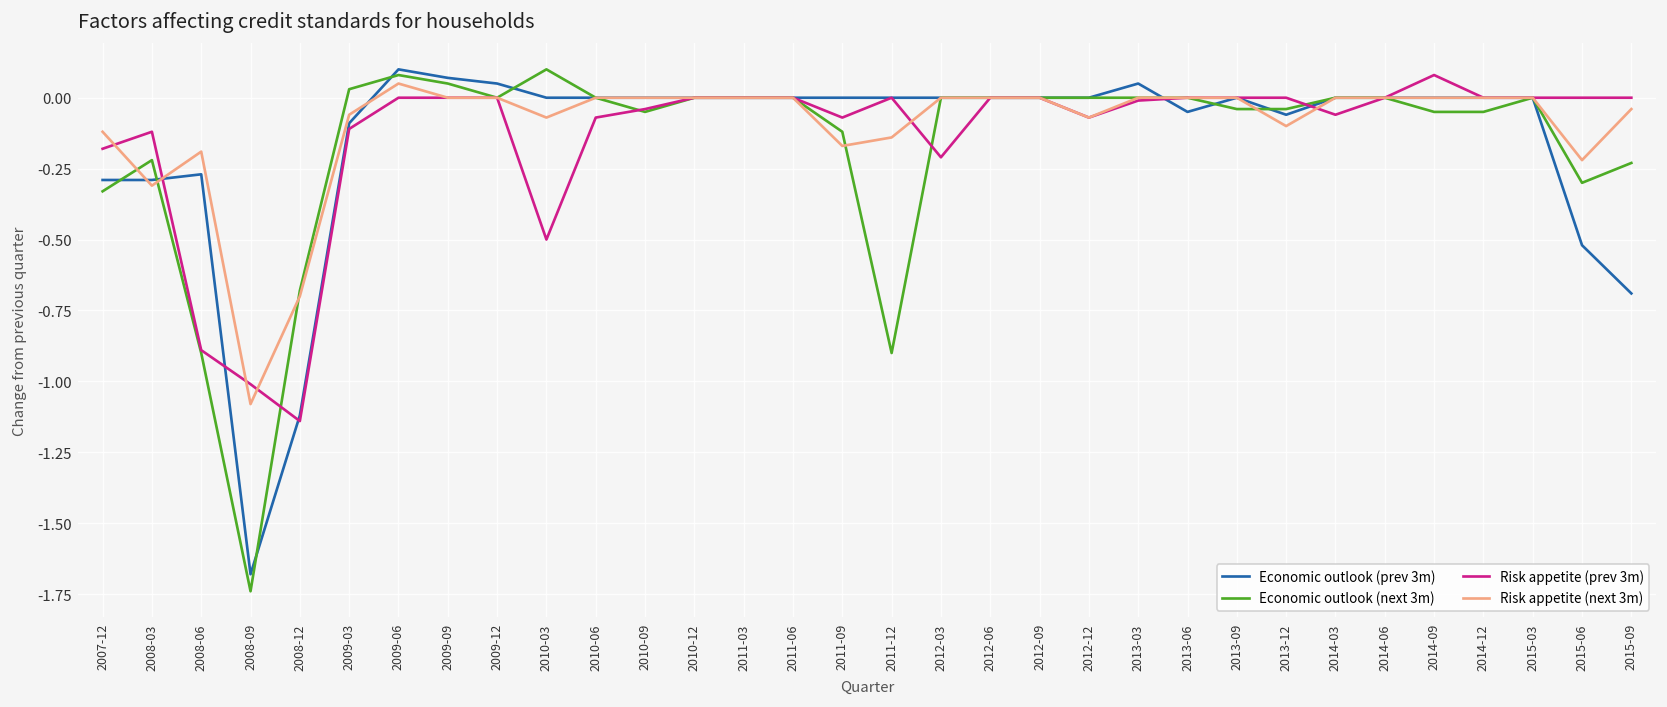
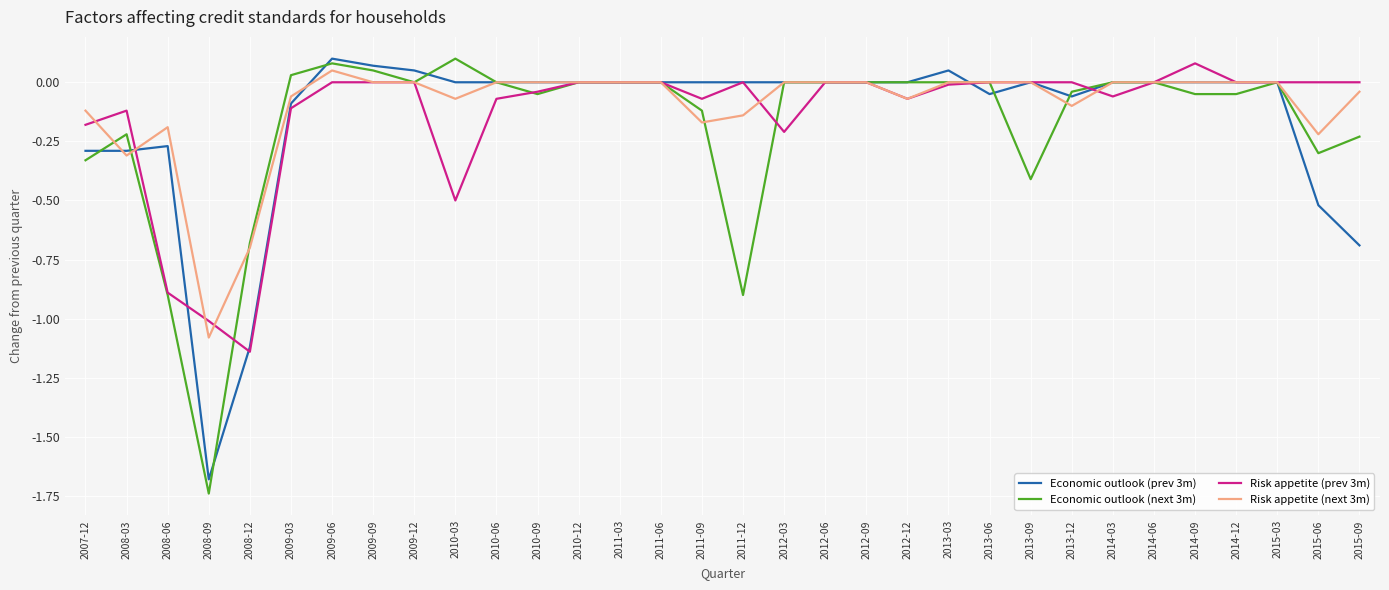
  {
    "Economic outlook (prev 3m)": {
      "2007-12": -0.29,
      "2008-03": -0.29,
      "2008-06": -0.27,
      "2008-09": -1.68,
      "2008-12": -1.12,
      "2009-03": -0.09,
      "2009-06": 0.10,
      "2009-09": 0.07,
      "2009-12": 0.05,
      "2010-03": 0.00,
      "2011-09": 0.00,
      "2013-03": 0.05,
      "2013-06": -0.05,
      "2013-12": -0.06,
      "2015-06": -0.52,
      "2015-09": -0.69
    },
    "Economic outlook (next 3m)": {
      "2007-12": -0.33,
      "2008-03": -0.22,
      "2008-09": -1.74,
      "2008-12": -0.68,
      "2009-03": 0.03,
      "2009-06": 0.08,
      "2009-09": 0.05,
      "2010-03": 0.10,
      "2011-09": -0.12,
      "2011-12": -0.90,
-     "2013-09": -0.04,
+     "2013-09": -0.41,
      "2013-12": -0.04,
      "2014-09": -0.05,
      "2014-12": -0.05,
      "2015-06": -0.30,
      "2015-09": -0.23
    },
    "Risk appetite (prev 3m)": {
      "2007-12": -0.18,
      "2008-03": -0.12,
      "2008-09": -1.01,
      "2008-12": -1.14,
      "2009-03": -0.11,
      "2009-06": 0.00,
      "2010-03": -0.50,
      "2010-06": -0.07,
      "2011-09": -0.07,
      "2012-03": -0.21,
      "2013-12": 0.00,
      "2014-03": -0.06,
      "2014-09": 0.08,
      "2015-06": 0.00,
      "2015-09": 0.00
    },
    "Risk appetite (next 3m)": {
      "2007-12": -0.12,
      "2008-03": -0.31,
      "2008-06": -0.19,
      "2008-09": -1.08,
      "2008-12": -0.70,
      "2009-03": -0.06,
      "2009-06": 0.05,
      "2010-03": -0.07,
      "2011-09": -0.17,
      "2011-12": -0.14,
      "2013-12": -0.10,
      "2015-06": -0.22,
      "2015-09": -0.04
    }
  }
